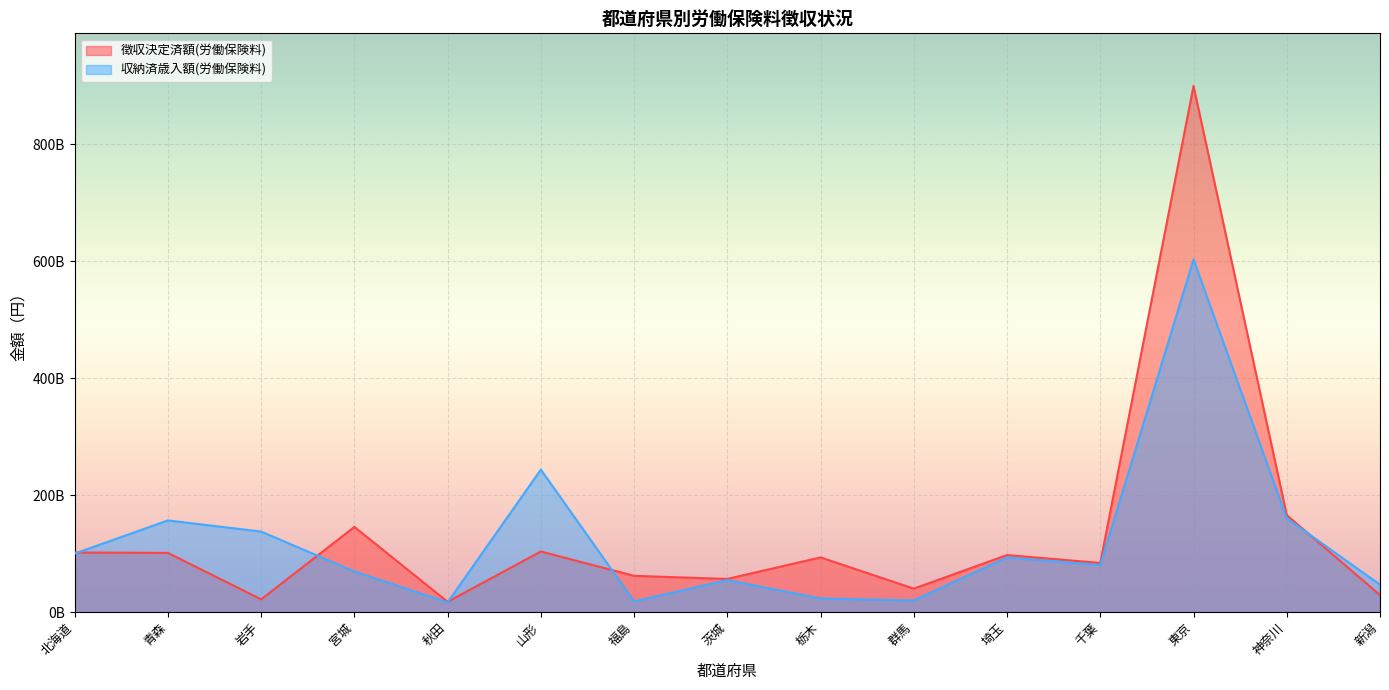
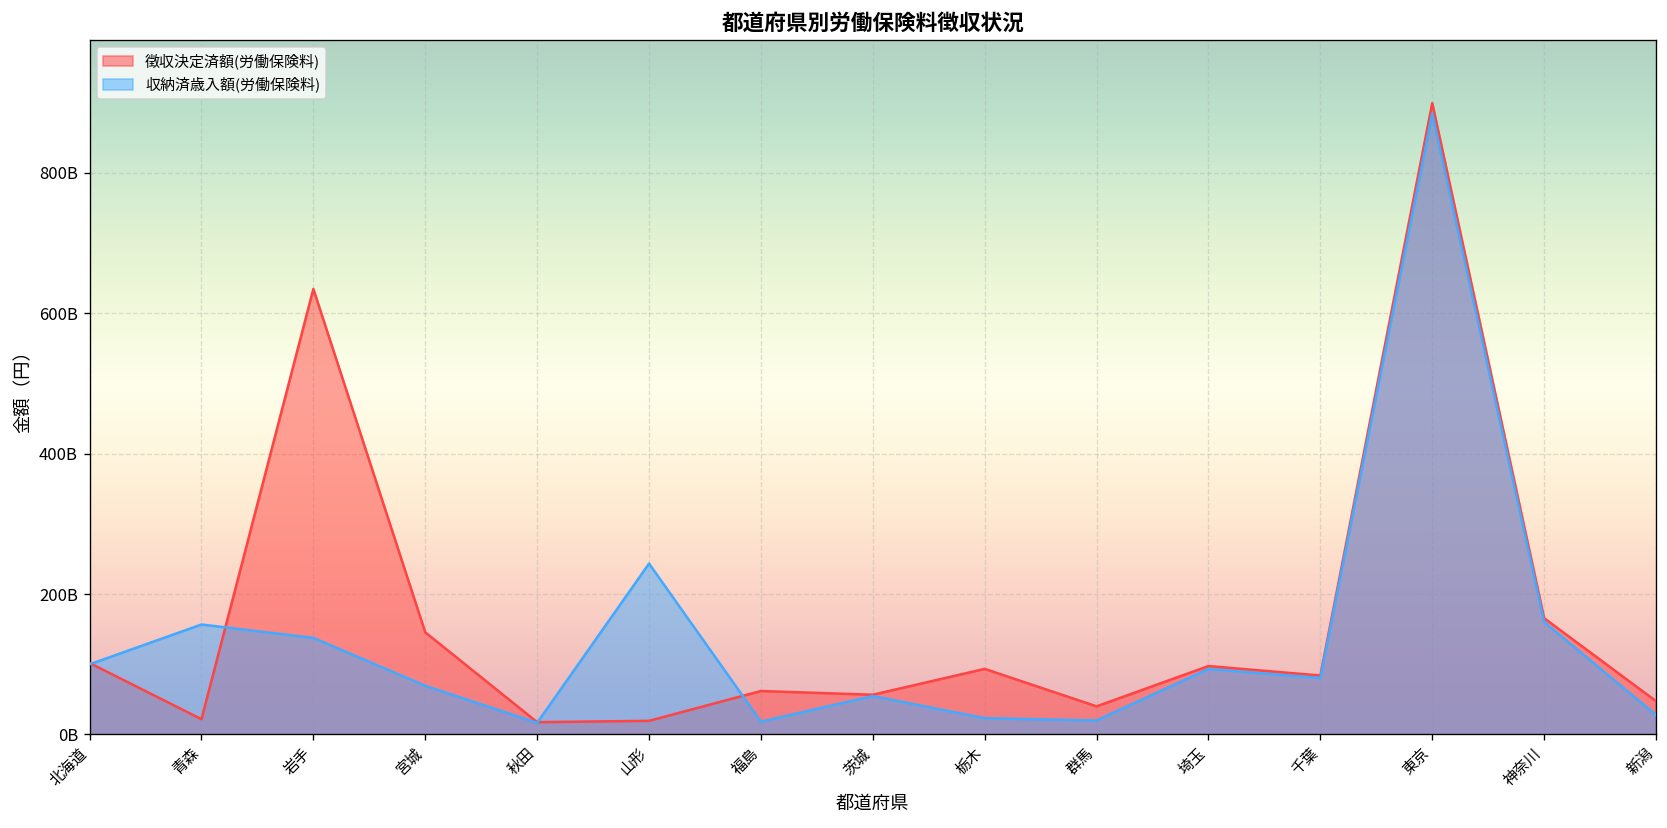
  {
    "徴収決定済額(労働保険料)": {
-     "青森": 100000000000,
-     "岩手": 20000000000,
+     "青森": 20000000000,
+     "岩手": 630000000000,
      "宮城": 150000000000,
-     "山形": 100000000000,
+     "山形": 20000000000,
      "福島": 60000000000,
      "栃木": 90000000000,
      "群馬": 40000000000,
      "東京": 900000000000,
      "神奈川": 170000000000,
-     "新潟": 30000000000
+     "新潟": 50000000000
    },
    "収納済歳入額(労働保険料)": {
      "青森": 160000000000,
      "岩手": 140000000000,
      "宮城": 70000000000,
      "山形": 240000000000,
      "福島": 20000000000,
      "栃木": 20000000000,
      "群馬": 20000000000,
-     "東京": 600000000000,
+     "東京": 880000000000,
      "神奈川": 160000000000,
-     "新潟": 50000000000
+     "新潟": 30000000000
    }
  }
